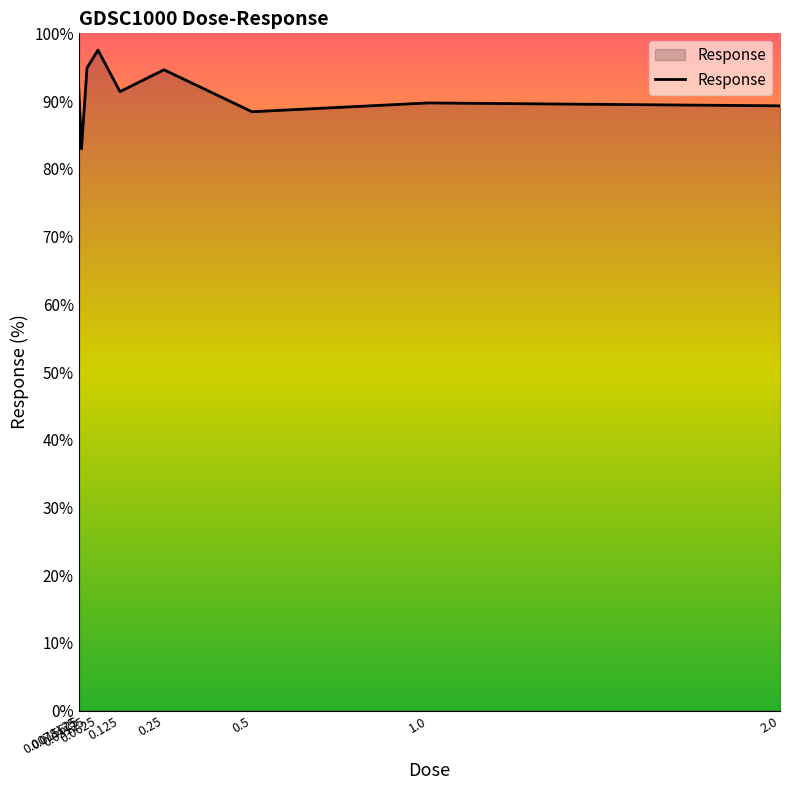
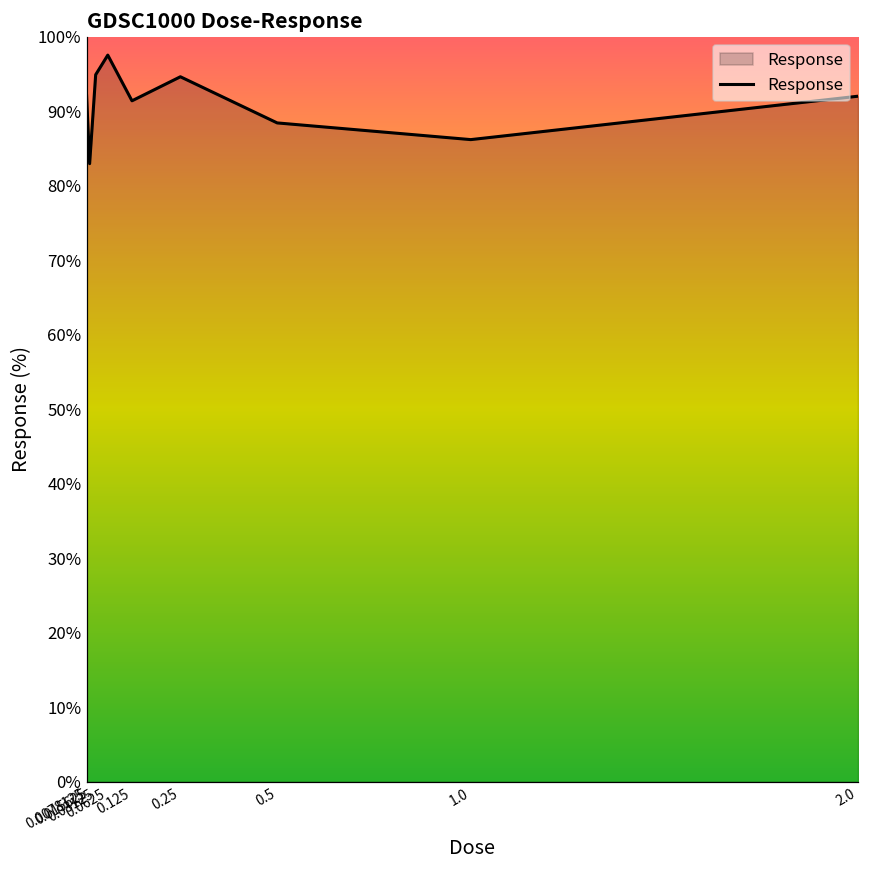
  {
    "0.0078125": "92%",
    "0.015625": "83%",
    "0.03125": "95%",
    "0.0625": "98%",
    "0.125": "91%",
    "0.25": "95%",
    "0.5": "88%",
-   "1.0": "90%",
-   "2.0": "89%"
+   "1.0": "86%",
+   "2.0": "92%"
  }
